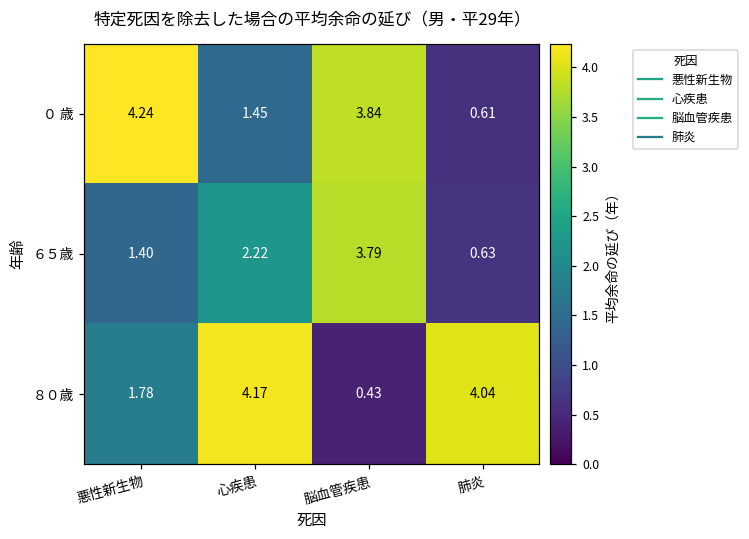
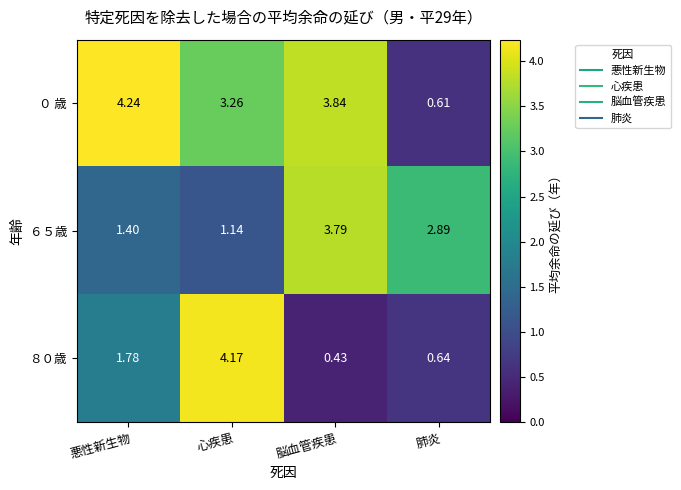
  {
    "０ 歳": {
      "悪性新生物": 4.24,
-     "心疾患": 1.45,
+     "心疾患": 3.26,
      "脳血管疾患": 3.84,
      "肺炎": 0.61
    },
    "６５歳": {
      "悪性新生物": 1.40,
-     "心疾患": 2.22,
+     "心疾患": 1.14,
      "脳血管疾患": 3.79,
-     "肺炎": 0.63
+     "肺炎": 2.89
    },
    "８０歳": {
      "悪性新生物": 1.78,
      "心疾患": 4.17,
      "脳血管疾患": 0.43,
-     "肺炎": 4.04
+     "肺炎": 0.64
    }
  }
